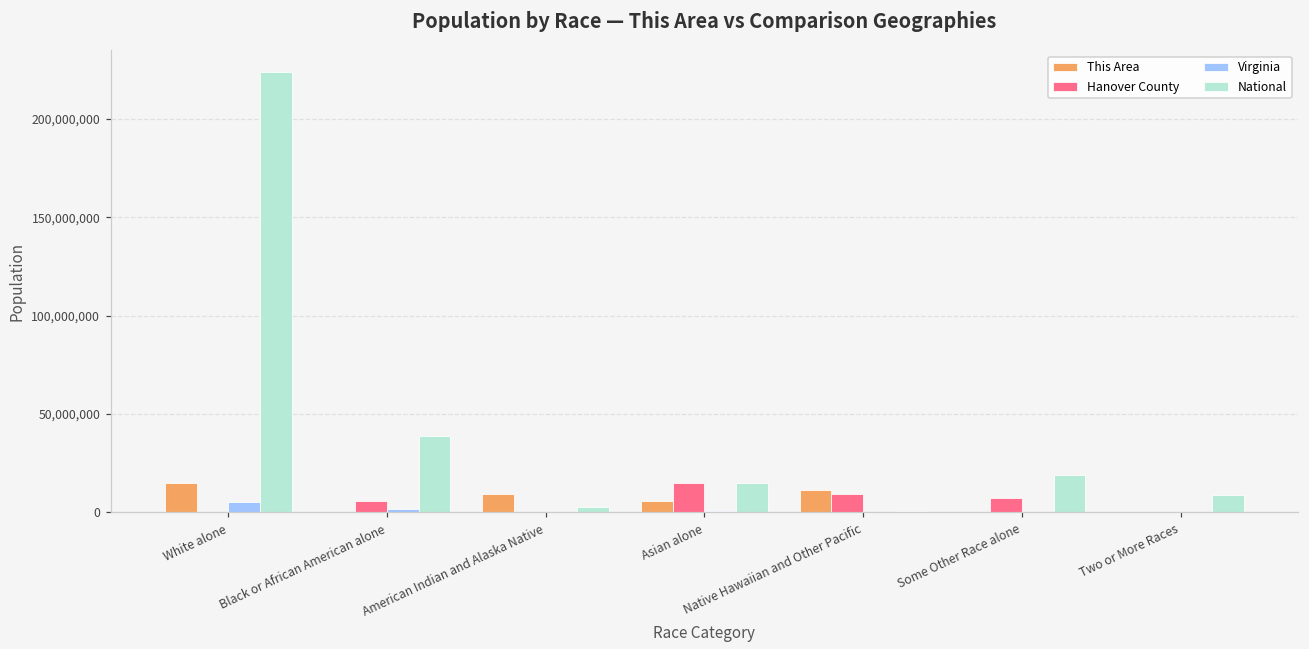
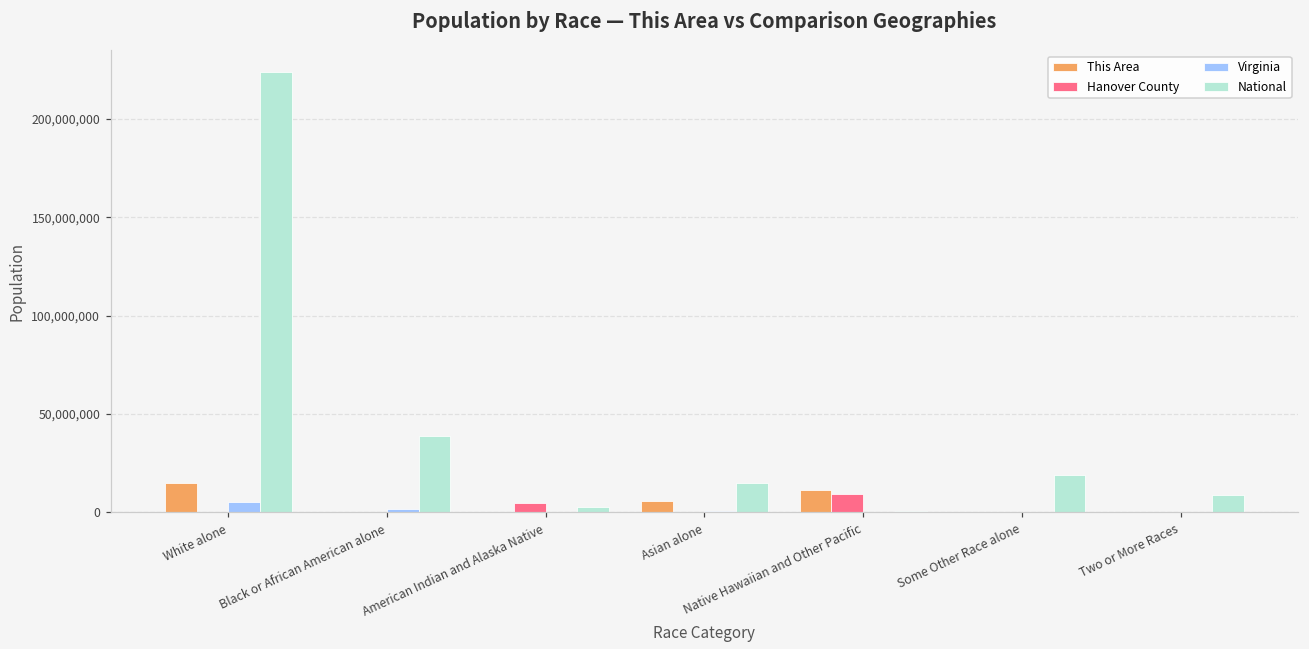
  {
    "This Area": {
      "White alone": "15,000,000",
-     "American Indian and Alaska Native": "9,000,000",
+     "American Indian and Alaska Native": "0",
      "Asian alone": "6,000,000",
      "Native Hawaiian and Other Pacific": "12,000,000"
    },
    "Hanover County": {
-     "Black or African American alone": "6,000,000",
-     "American Indian and Alaska Native": "0",
-     "Asian alone": "15,000,000",
+     "Black or African American alone": "0",
+     "American Indian and Alaska Native": "5,000,000",
+     "Asian alone": "0",
      "Native Hawaiian and Other Pacific": "9,000,000",
-     "Some Other Race alone": "7,000,000"
+     "Some Other Race alone": "0"
    }
  }
